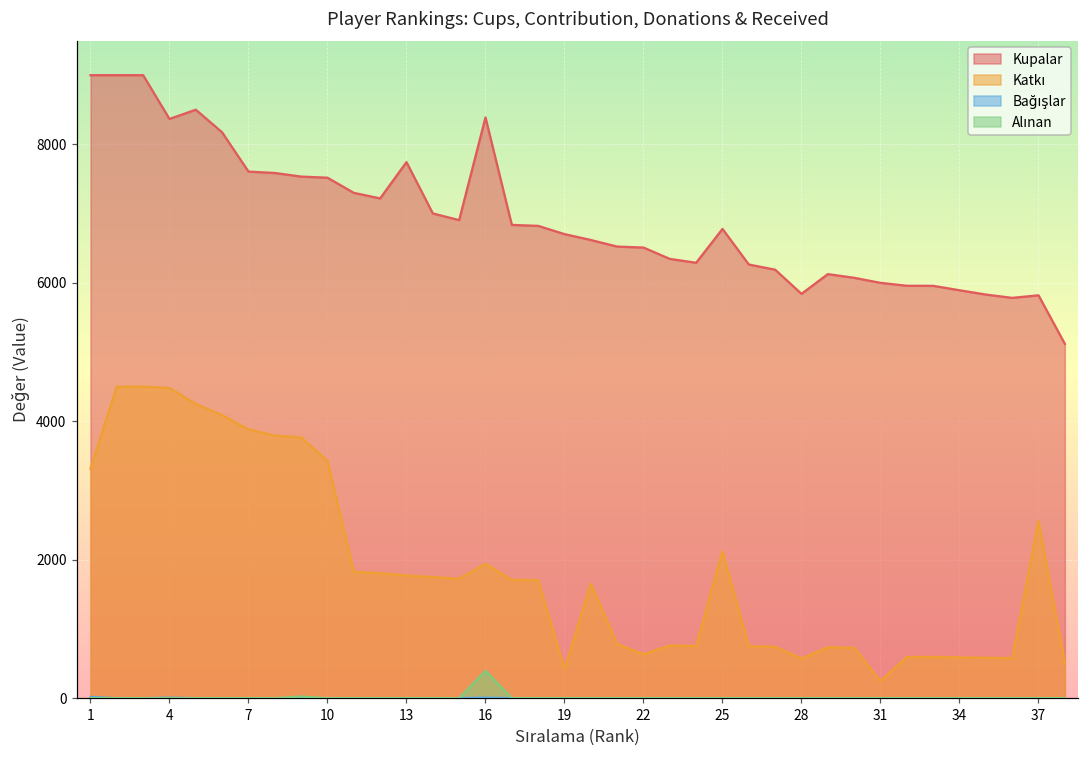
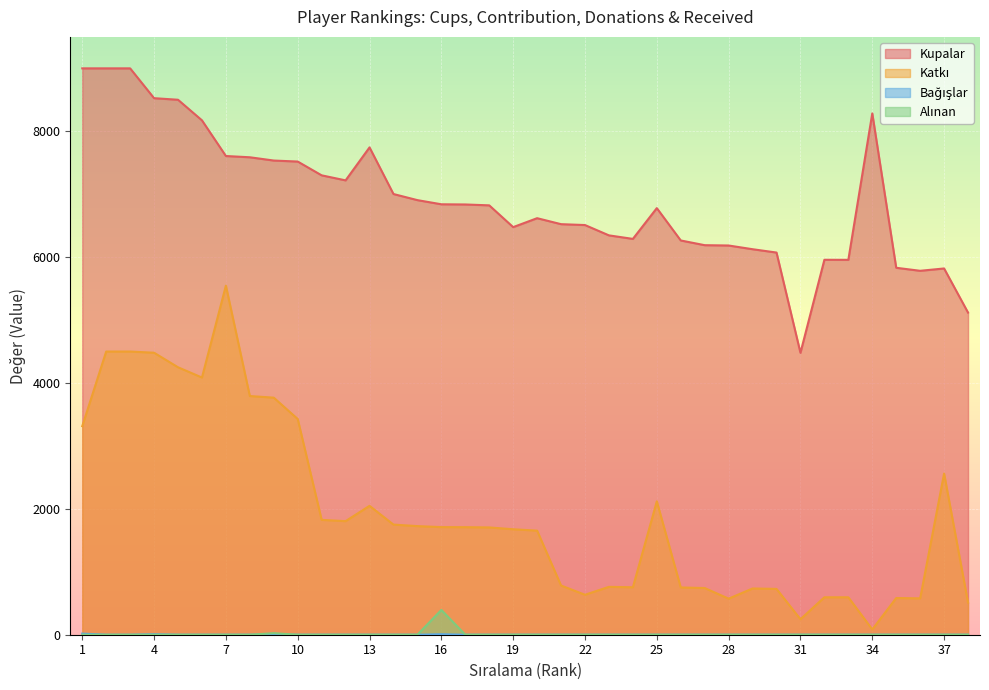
  {
    "Kupalar": {
      "1": 9000,
-     "4": 8400,
+     "4": 8500,
      "7": 7600,
      "10": 7500,
      "13": 7700,
-     "16": 8400,
-     "19": 6700,
+     "16": 6800,
+     "19": 6500,
      "22": 6500,
      "25": 6800,
-     "28": 5800,
-     "31": 6000,
-     "34": 5900,
+     "28": 6200,
+     "31": 4500,
+     "34": 8300,
      "37": 5800
    },
    "Katkı": {
      "1": 3300,
      "4": 4500,
-     "7": 3900,
+     "7": 5500,
      "10": 3400,
-     "13": 1800,
-     "16": 1900,
-     "19": 400,
+     "13": 2000,
+     "16": 1700,
+     "19": 1700,
      "22": 600,
      "25": 2100,
      "28": 600,
      "31": 200,
-     "34": 600,
+     "34": 100,
      "37": 2600
    },
    "Bağışlar": {
      "16": 0
    },
    "Alınan": {
      "16": 400
    }
  }
